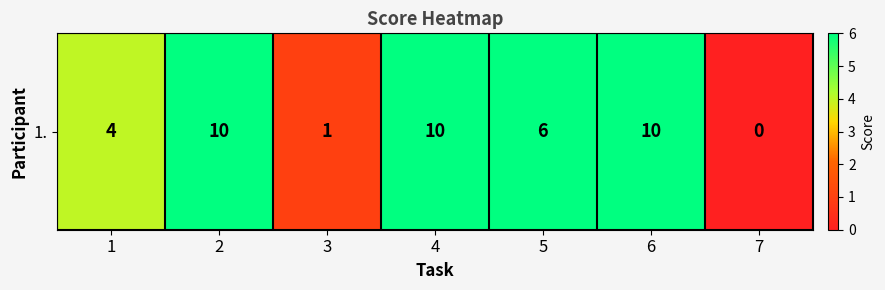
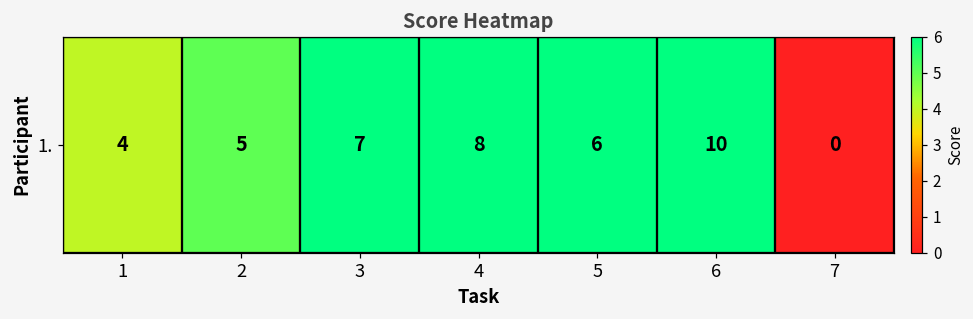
  {
    "1.": {
      "1": 4,
-     "2": 10,
-     "3": 1,
-     "4": 10,
+     "2": 5,
+     "3": 7,
+     "4": 8,
      "5": 6,
      "6": 10,
      "7": 0
    }
  }
